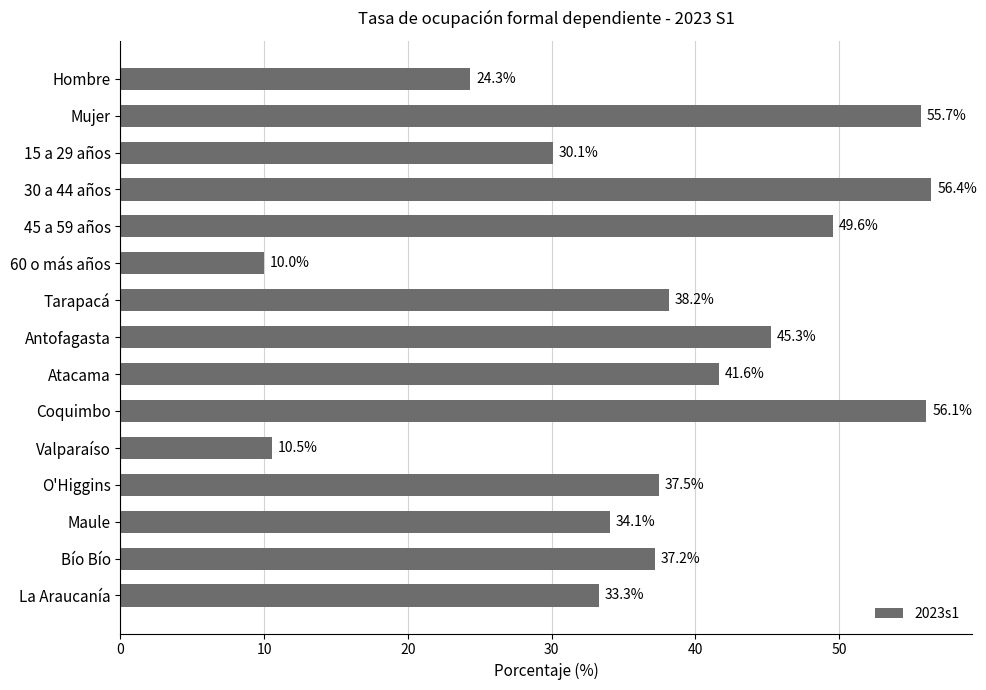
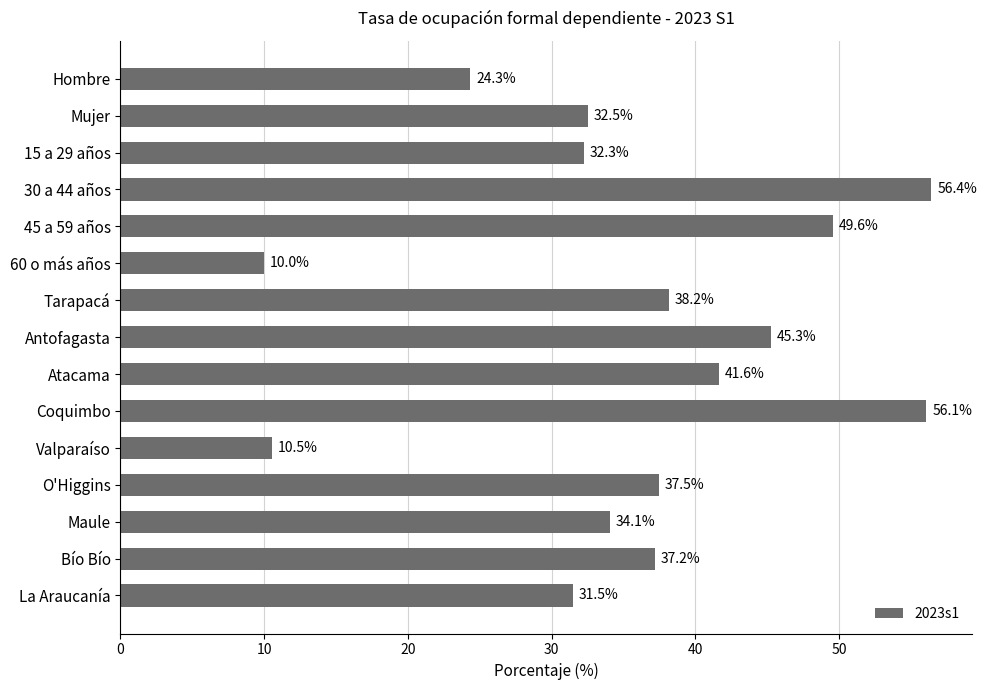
  {
    "Hombre": "24.3%",
-   "Mujer": "55.7%",
-   "15 a 29 años": "30.1%",
+   "Mujer": "32.5%",
+   "15 a 29 años": "32.3%",
    "30 a 44 años": "56.4%",
    "45 a 59 años": "49.6%",
    "60 o más años": "10.0%",
    "Tarapacá": "38.2%",
    "Antofagasta": "45.3%",
    "Atacama": "41.6%",
    "Coquimbo": "56.1%",
    "Valparaíso": "10.5%",
    "O'Higgins": "37.5%",
    "Maule": "34.1%",
    "Bío Bío": "37.2%",
-   "La Araucanía": "33.3%"
+   "La Araucanía": "31.5%"
  }
